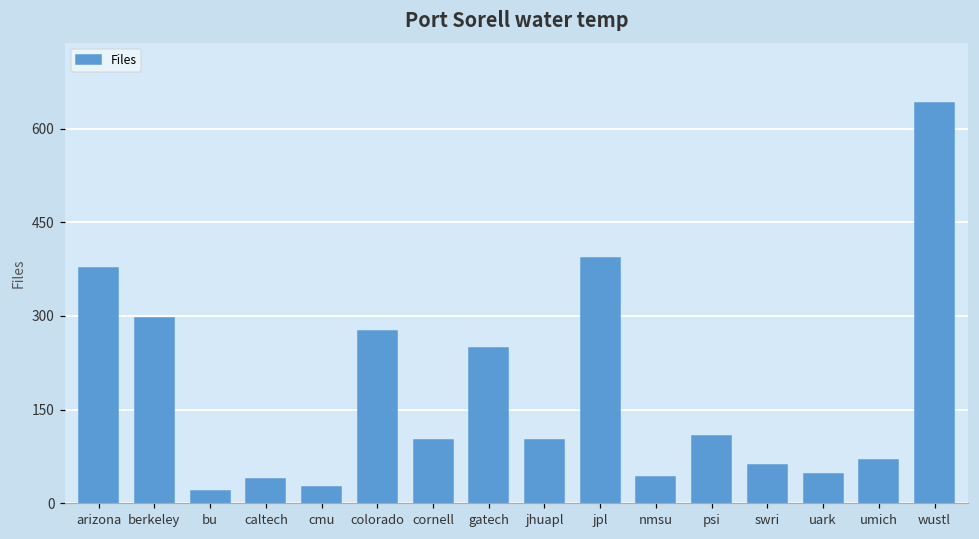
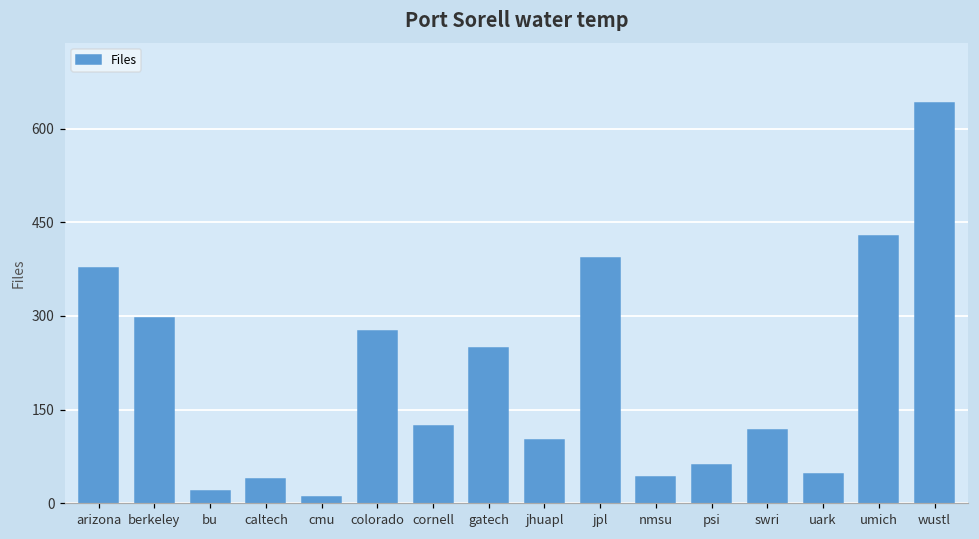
  {
    "arizona": 380,
    "berkeley": 300,
    "bu": 20,
    "caltech": 40,
-   "cmu": 30,
+   "cmu": 10,
    "colorado": 280,
-   "cornell": 100,
+   "cornell": 120,
    "gatech": 250,
    "jhuapl": 100,
    "jpl": 390,
    "nmsu": 40,
-   "psi": 110,
-   "swri": 60,
+   "psi": 60,
+   "swri": 120,
    "uark": 50,
-   "umich": 70,
+   "umich": 430,
    "wustl": 640
  }
